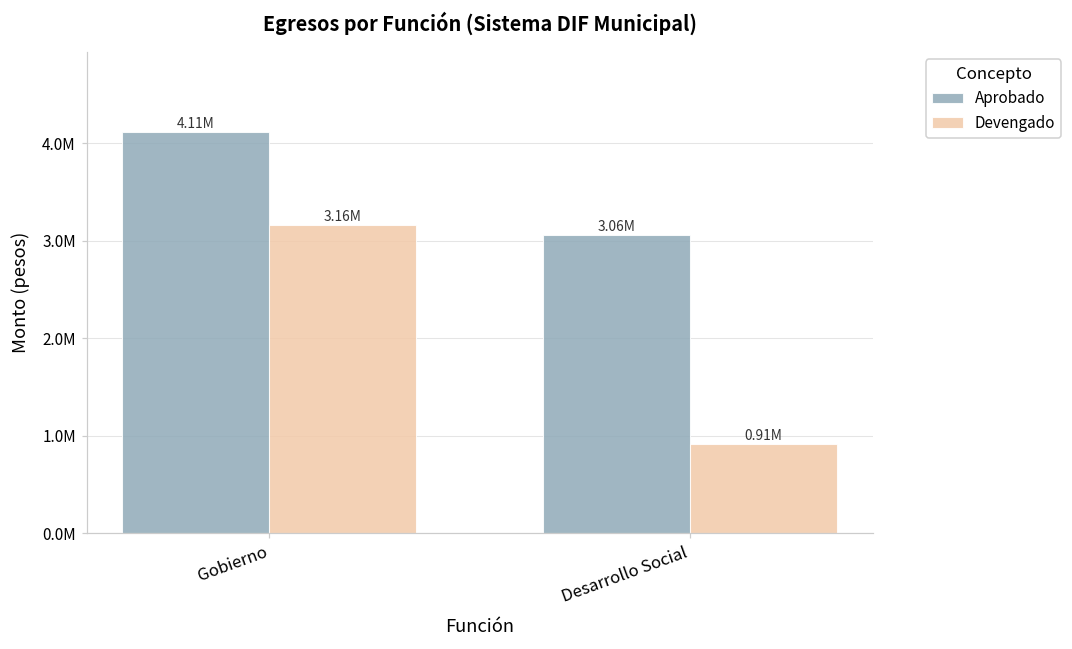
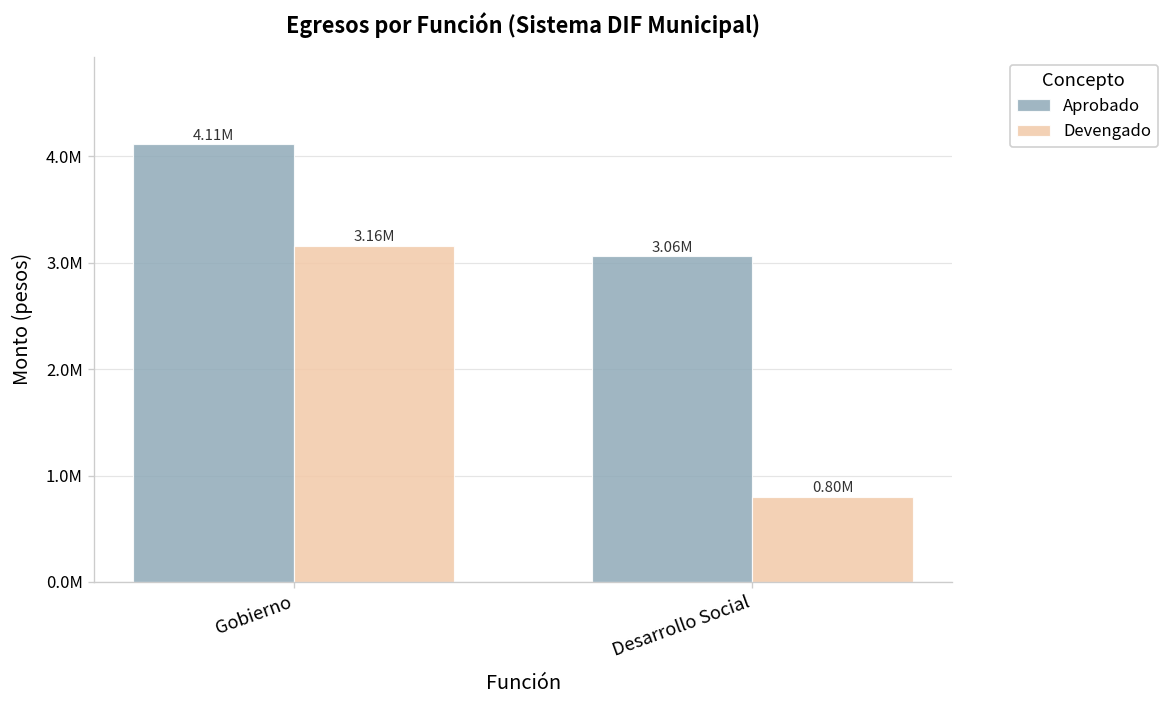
  {
    "Aprobado": {
      "Gobierno": "4.11M",
      "Desarrollo Social": "3.06M"
    },
    "Devengado": {
      "Gobierno": "3.16M",
-     "Desarrollo Social": "0.91M"
+     "Desarrollo Social": "0.80M"
    }
  }
